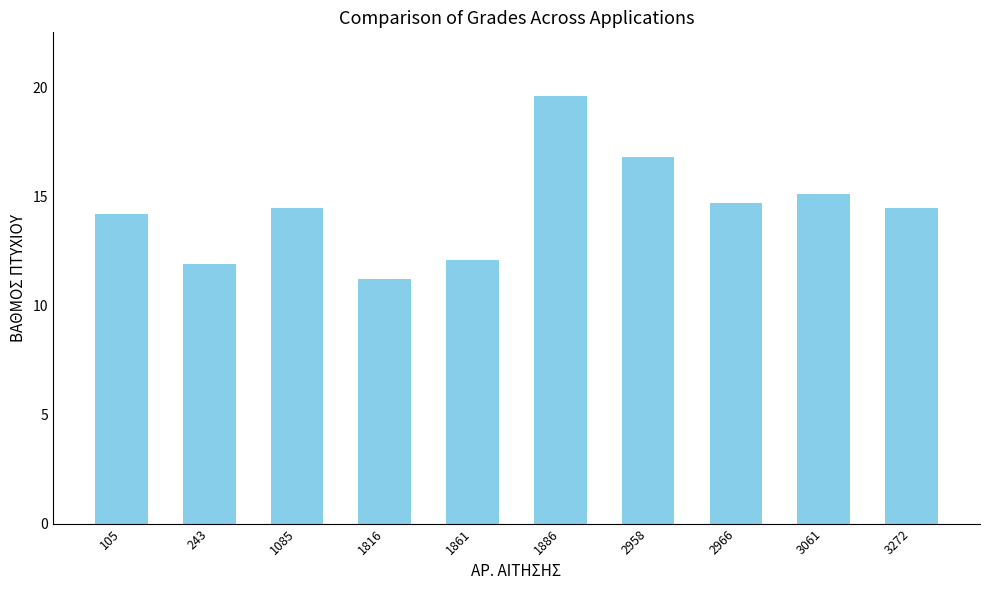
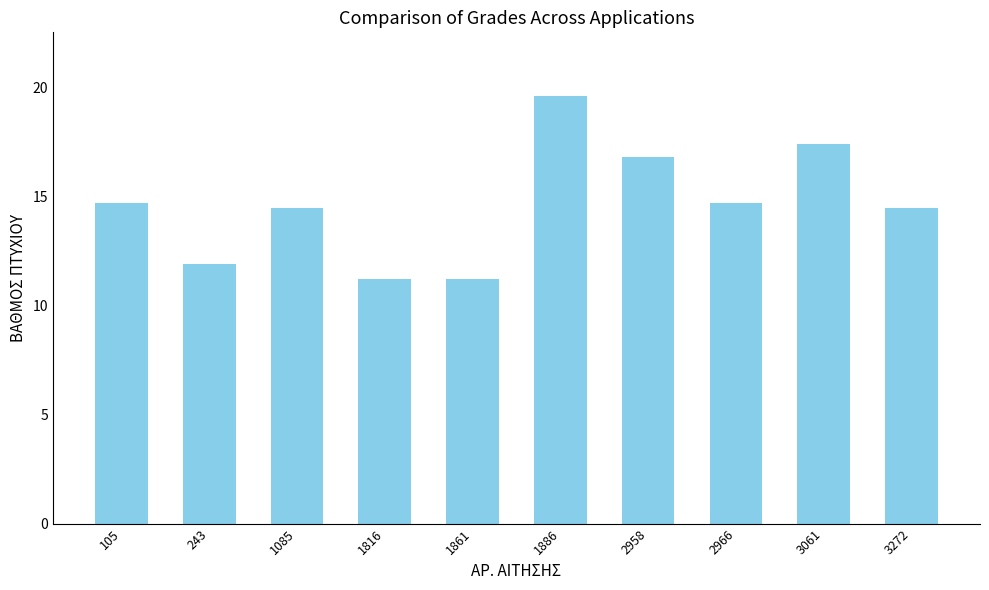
  {
-   "105": 14.2,
+   "105": 14.7,
    "243": 11.9,
    "1085": 14.5,
    "1816": 11.2,
-   "1861": 12.1,
+   "1861": 11.2,
    "1886": 19.6,
    "2958": 16.8,
    "2966": 14.7,
-   "3061": 15.1,
+   "3061": 17.4,
    "3272": 14.5
  }
